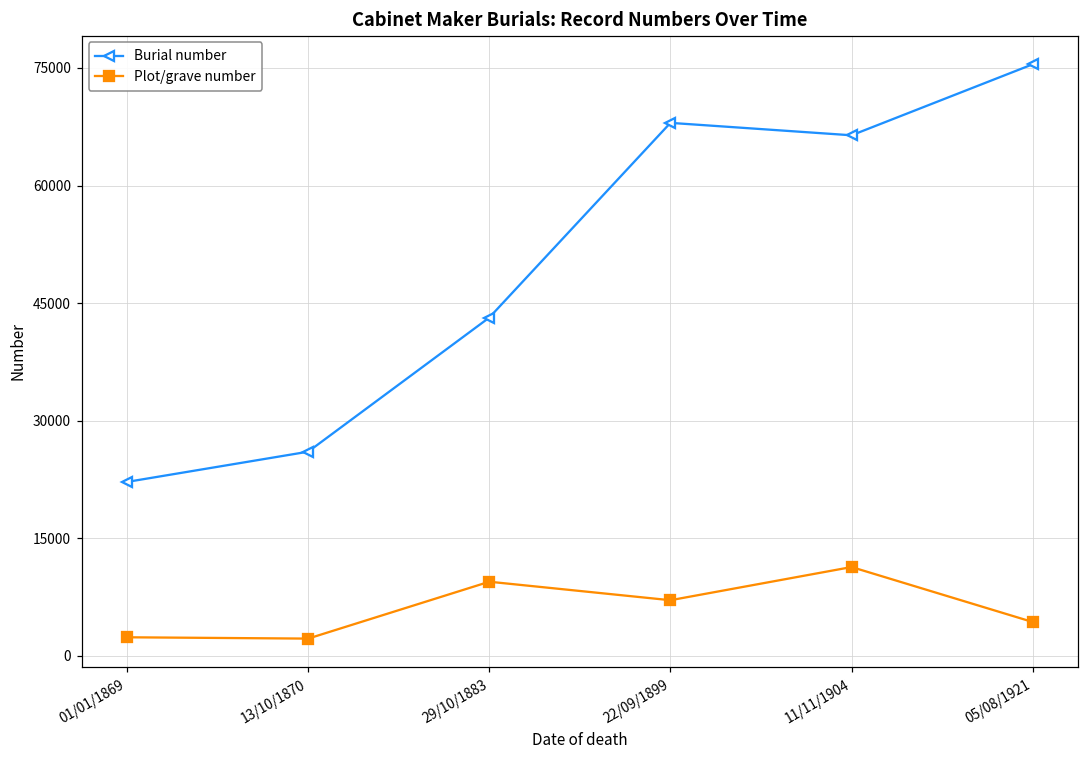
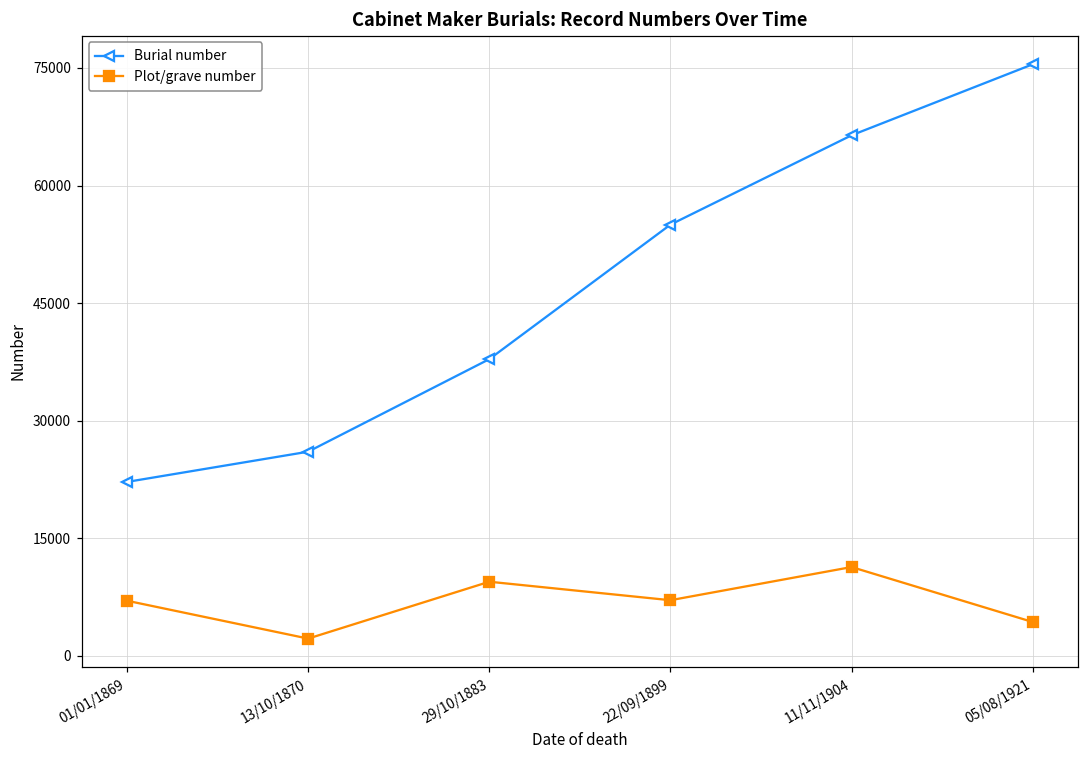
  {
    "Burial number": {
      "01/01/1869": 22000,
      "13/10/1870": 26000,
-     "29/10/1883": 43000,
-     "22/09/1899": 68000,
+     "29/10/1883": 38000,
+     "22/09/1899": 55000,
      "11/11/1904": 66000,
      "05/08/1921": 75000
    },
    "Plot/grave number": {
-     "01/01/1869": 2000,
+     "01/01/1869": 7000,
      "13/10/1870": 2000,
      "29/10/1883": 9000,
      "22/09/1899": 7000,
      "11/11/1904": 11000,
      "05/08/1921": 4000
    }
  }
